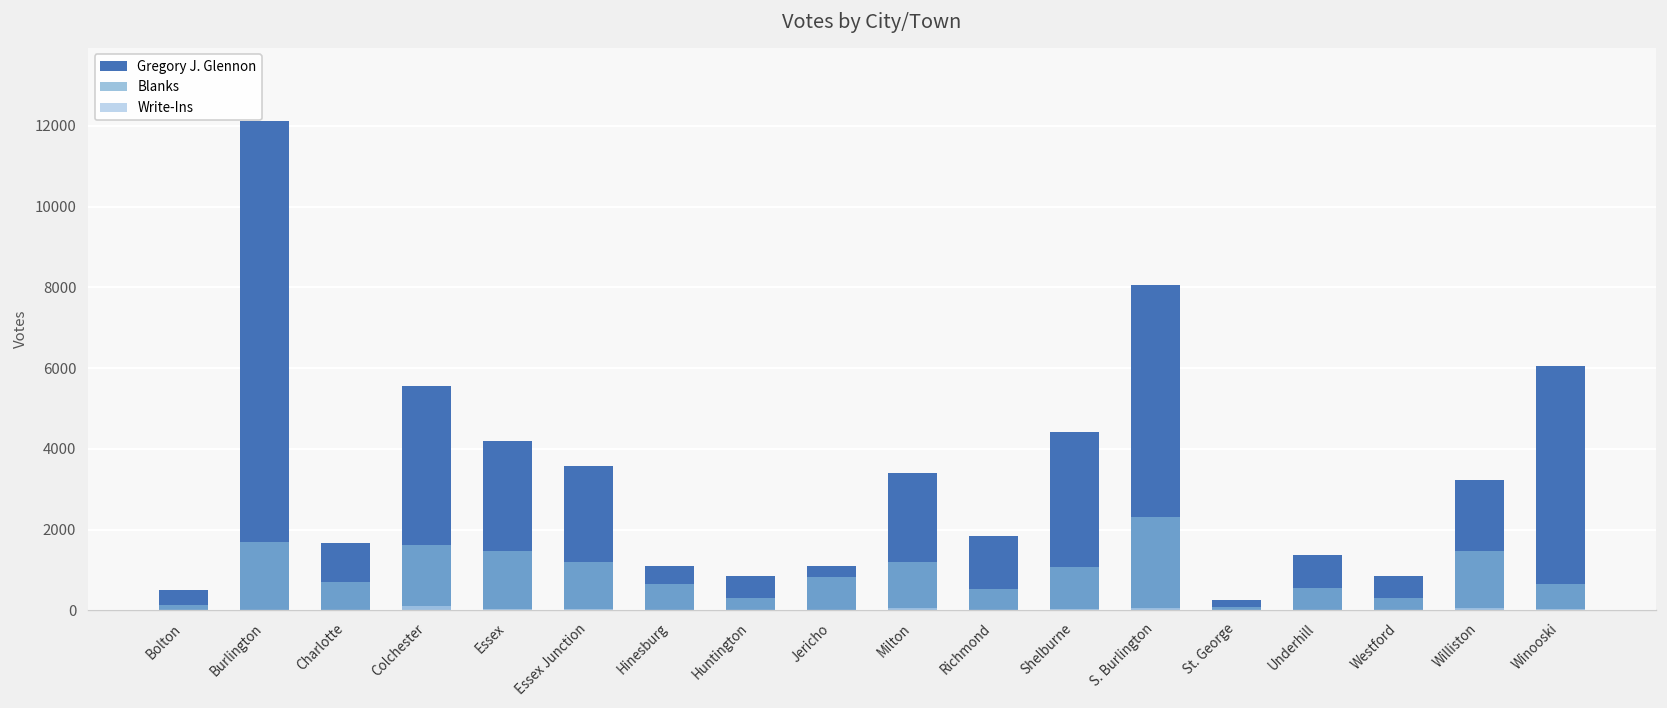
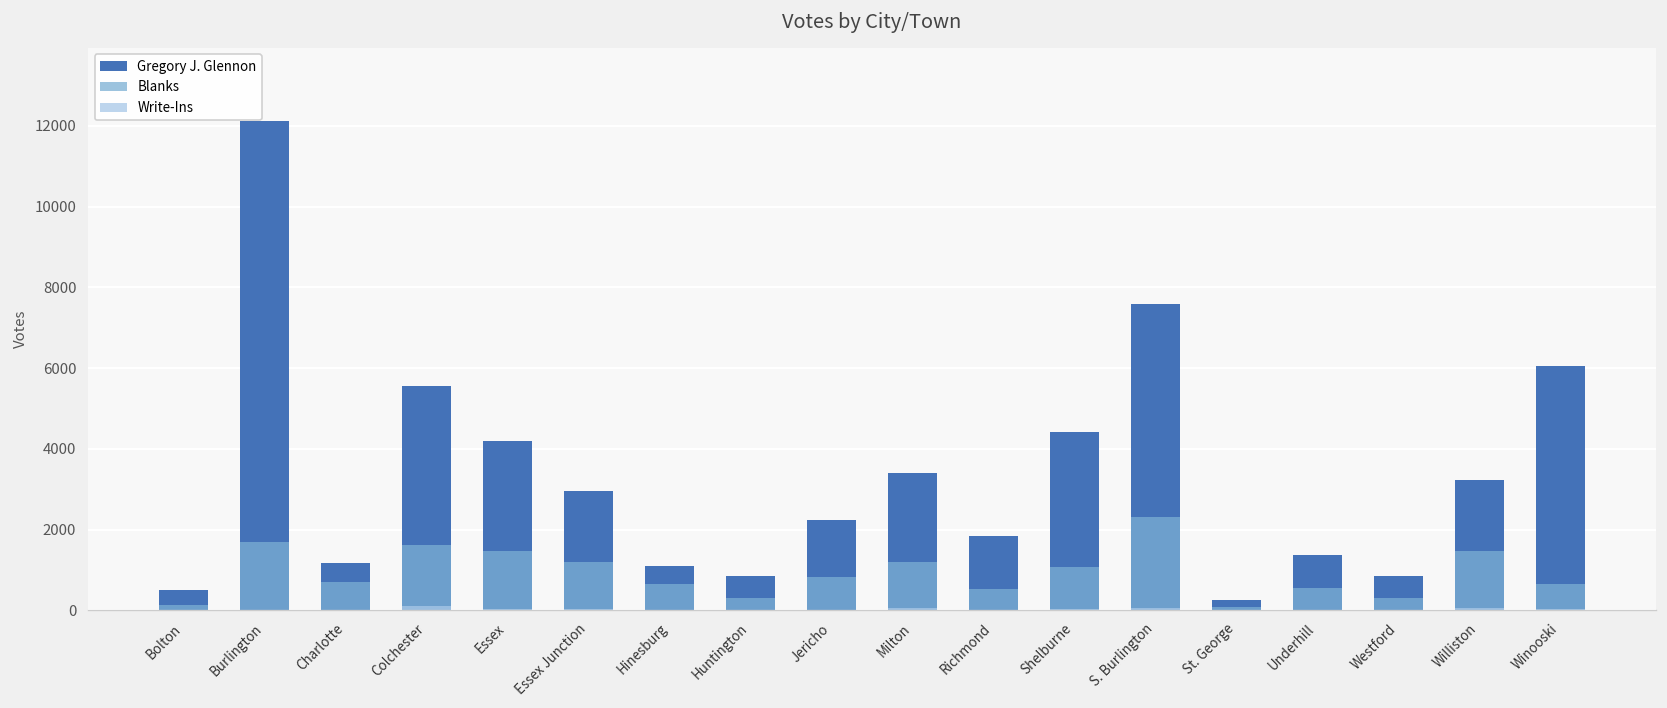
  {
    "Gregory J. Glennon": {
      "Bolton": 500,
      "Burlington": 12100,
-     "Charlotte": 1700,
+     "Charlotte": 1200,
      "Colchester": 5600,
      "Essex": 4200,
-     "Essex Junction": 3600,
+     "Essex Junction": 3000,
      "Hinesburg": 1100,
      "Huntington": 800,
-     "Jericho": 1100,
+     "Jericho": 2200,
      "Milton": 3400,
      "Richmond": 1800,
      "Shelburne": 4400,
-     "S. Burlington": 8100,
+     "S. Burlington": 7600,
      "St. George": 300,
      "Underhill": 1400,
      "Westford": 900,
      "Williston": 3200,
      "Winooski": 6100
    }
  }
